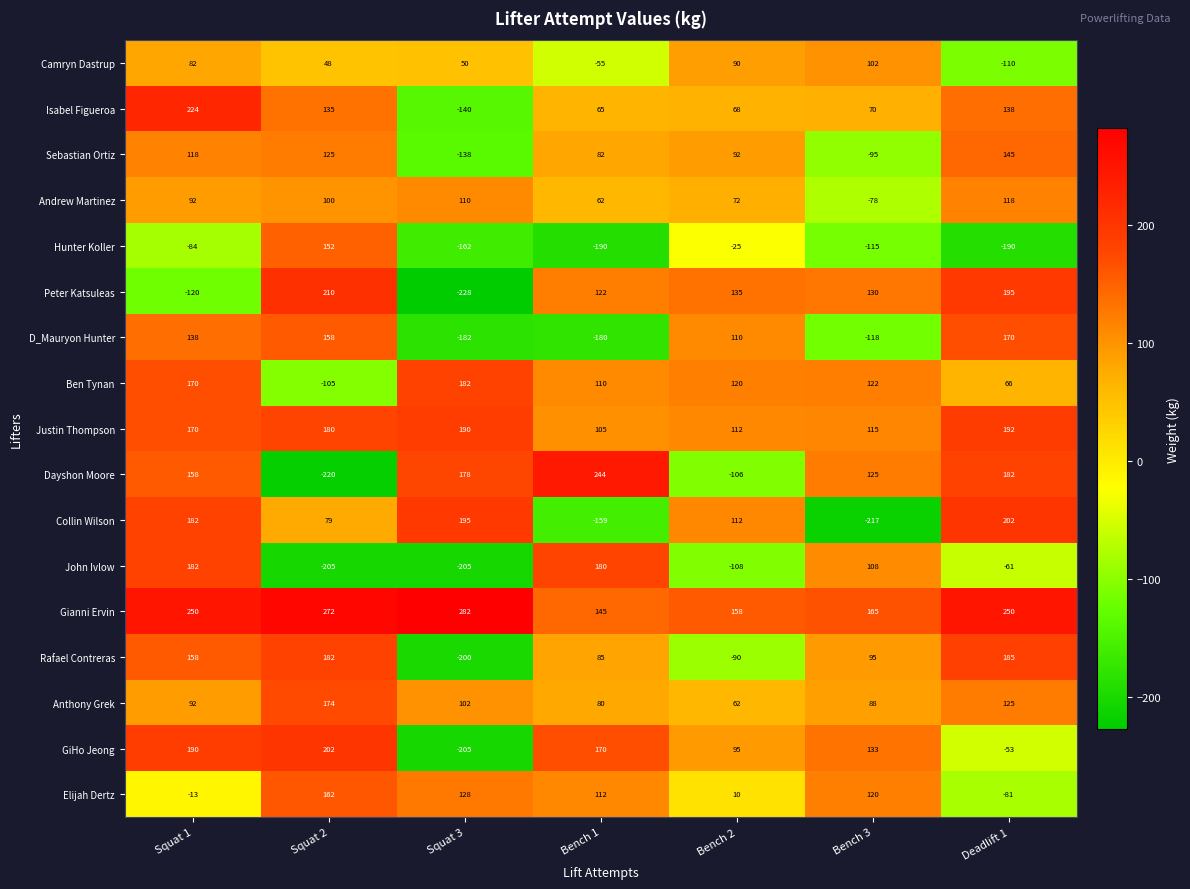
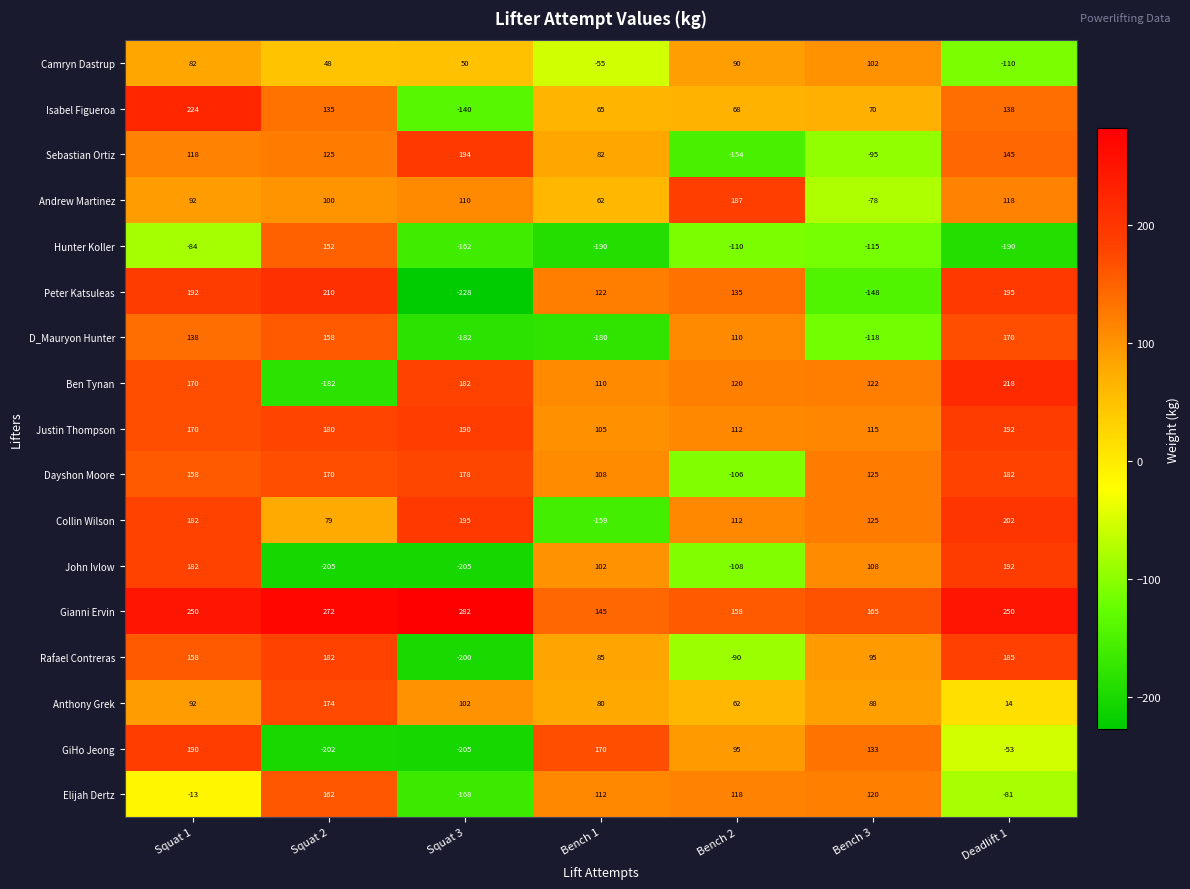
  {
    "Camryn Dastrup": {
      "Squat 1": 82,
      "Squat 2": 48,
      "Squat 3": 50,
      "Bench 1": -55,
      "Bench 2": 90,
      "Bench 3": 102,
      "Deadlift 1": -110
    },
    "Isabel Figueroa": {
      "Squat 1": 224,
      "Squat 2": 135,
      "Squat 3": -140,
      "Bench 1": 65,
      "Bench 2": 68,
      "Bench 3": 70,
      "Deadlift 1": 138
    },
    "Sebastian Ortiz": {
      "Squat 1": 118,
      "Squat 2": 125,
-     "Squat 3": -138,
+     "Squat 3": 194,
      "Bench 1": 82,
-     "Bench 2": 92,
+     "Bench 2": -154,
      "Bench 3": -95,
      "Deadlift 1": 145
    },
    "Andrew Martinez": {
      "Squat 1": 92,
      "Squat 2": 100,
      "Squat 3": 110,
      "Bench 1": 62,
-     "Bench 2": 72,
+     "Bench 2": 187,
      "Bench 3": -78,
      "Deadlift 1": 118
    },
    "Hunter Koller": {
      "Squat 1": -84,
      "Squat 2": 152,
      "Squat 3": -162,
      "Bench 1": -190,
-     "Bench 2": -25,
+     "Bench 2": -110,
      "Bench 3": -115,
      "Deadlift 1": -190
    },
    "Peter Katsuleas": {
-     "Squat 1": -120,
+     "Squat 1": 192,
      "Squat 2": 210,
      "Squat 3": -228,
      "Bench 1": 122,
      "Bench 2": 135,
-     "Bench 3": 130,
+     "Bench 3": -148,
      "Deadlift 1": 195
    },
    "D_Mauryon Hunter": {
      "Squat 1": 138,
      "Squat 2": 158,
      "Squat 3": -182,
      "Bench 1": -180,
      "Bench 2": 110,
      "Bench 3": -118,
      "Deadlift 1": 170
    },
    "Ben Tynan": {
      "Squat 1": 170,
-     "Squat 2": -105,
+     "Squat 2": -182,
      "Squat 3": 182,
      "Bench 1": 110,
      "Bench 2": 120,
      "Bench 3": 122,
-     "Deadlift 1": 66
+     "Deadlift 1": 218
    },
    "Justin Thompson": {
      "Squat 1": 170,
      "Squat 2": 180,
      "Squat 3": 190,
      "Bench 1": 105,
      "Bench 2": 112,
      "Bench 3": 115,
      "Deadlift 1": 192
    },
    "Dayshon Moore": {
      "Squat 1": 158,
-     "Squat 2": -220,
+     "Squat 2": 170,
      "Squat 3": 178,
-     "Bench 1": 244,
+     "Bench 1": 108,
      "Bench 2": -106,
      "Bench 3": 125,
      "Deadlift 1": 182
    },
    "Collin Wilson": {
      "Squat 1": 182,
      "Squat 2": 79,
      "Squat 3": 195,
      "Bench 1": -159,
      "Bench 2": 112,
-     "Bench 3": -217,
+     "Bench 3": 125,
      "Deadlift 1": 202
    },
    "John Ivlow": {
      "Squat 1": 182,
      "Squat 2": -205,
      "Squat 3": -205,
-     "Bench 1": 180,
+     "Bench 1": 102,
      "Bench 2": -108,
      "Bench 3": 108,
-     "Deadlift 1": -61
+     "Deadlift 1": 192
    },
    "Gianni Ervin": {
      "Squat 1": 250,
      "Squat 2": 272,
      "Squat 3": 282,
      "Bench 1": 145,
      "Bench 2": 158,
      "Bench 3": 165,
      "Deadlift 1": 250
    },
    "Rafael Contreras": {
      "Squat 1": 158,
      "Squat 2": 182,
      "Squat 3": -200,
      "Bench 1": 85,
      "Bench 2": -90,
      "Bench 3": 95,
      "Deadlift 1": 185
    },
    "Anthony Grek": {
      "Squat 1": 92,
      "Squat 2": 174,
      "Squat 3": 102,
      "Bench 1": 80,
      "Bench 2": 62,
      "Bench 3": 88,
-     "Deadlift 1": 125
+     "Deadlift 1": 14
    },
    "GiHo Jeong": {
      "Squat 1": 190,
-     "Squat 2": 202,
+     "Squat 2": -202,
      "Squat 3": -205,
      "Bench 1": 170,
      "Bench 2": 95,
      "Bench 3": 133,
      "Deadlift 1": -53
    },
    "Elijah Dertz": {
      "Squat 1": -13,
      "Squat 2": 162,
-     "Squat 3": 128,
+     "Squat 3": -168,
      "Bench 1": 112,
-     "Bench 2": 10,
+     "Bench 2": 118,
      "Bench 3": 120,
      "Deadlift 1": -81
    }
  }
